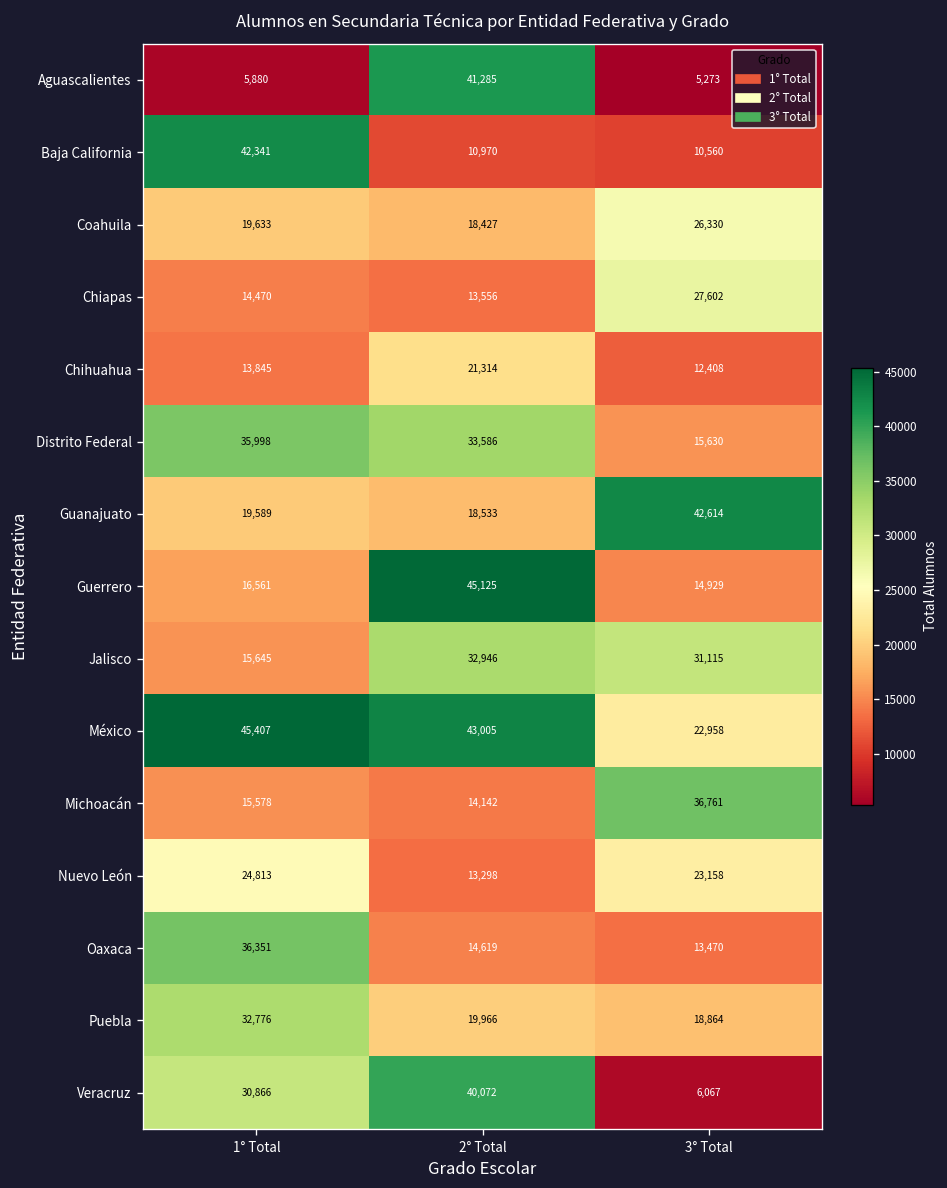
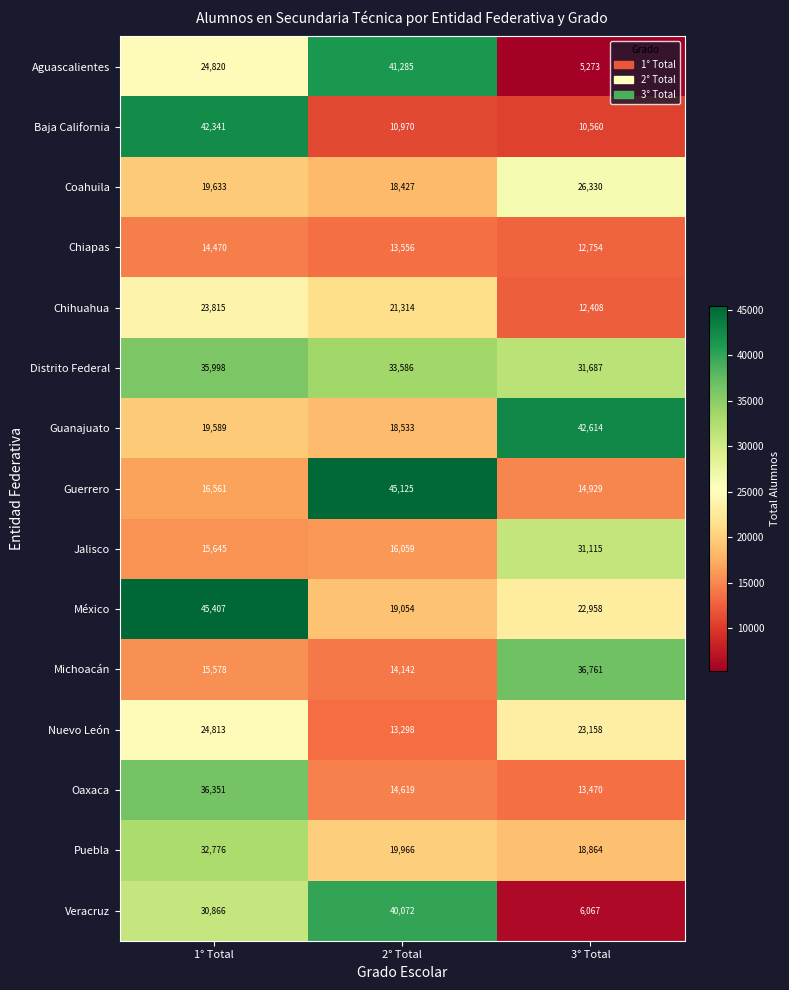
  {
    "Aguascalientes": {
-     "1° Total": "5,880",
+     "1° Total": "24,820",
      "2° Total": "41,285",
      "3° Total": "5,273"
    },
    "Baja California": {
      "1° Total": "42,341",
      "2° Total": "10,970",
      "3° Total": "10,560"
    },
    "Coahuila": {
      "1° Total": "19,633",
      "2° Total": "18,427",
      "3° Total": "26,330"
    },
    "Chiapas": {
      "1° Total": "14,470",
      "2° Total": "13,556",
-     "3° Total": "27,602"
+     "3° Total": "12,754"
    },
    "Chihuahua": {
-     "1° Total": "13,845",
+     "1° Total": "23,815",
      "2° Total": "21,314",
      "3° Total": "12,408"
    },
    "Distrito Federal": {
      "1° Total": "35,998",
      "2° Total": "33,586",
-     "3° Total": "15,630"
+     "3° Total": "31,687"
    },
    "Guanajuato": {
      "1° Total": "19,589",
      "2° Total": "18,533",
      "3° Total": "42,614"
    },
    "Guerrero": {
      "1° Total": "16,561",
      "2° Total": "45,125",
      "3° Total": "14,929"
    },
    "Jalisco": {
      "1° Total": "15,645",
-     "2° Total": "32,946",
+     "2° Total": "16,059",
      "3° Total": "31,115"
    },
    "México": {
      "1° Total": "45,407",
-     "2° Total": "43,005",
+     "2° Total": "19,054",
      "3° Total": "22,958"
    },
    "Michoacán": {
      "1° Total": "15,578",
      "2° Total": "14,142",
      "3° Total": "36,761"
    },
    "Nuevo León": {
      "1° Total": "24,813",
      "2° Total": "13,298",
      "3° Total": "23,158"
    },
    "Oaxaca": {
      "1° Total": "36,351",
      "2° Total": "14,619",
      "3° Total": "13,470"
    },
    "Puebla": {
      "1° Total": "32,776",
      "2° Total": "19,966",
      "3° Total": "18,864"
    },
    "Veracruz": {
      "1° Total": "30,866",
      "2° Total": "40,072",
      "3° Total": "6,067"
    }
  }
